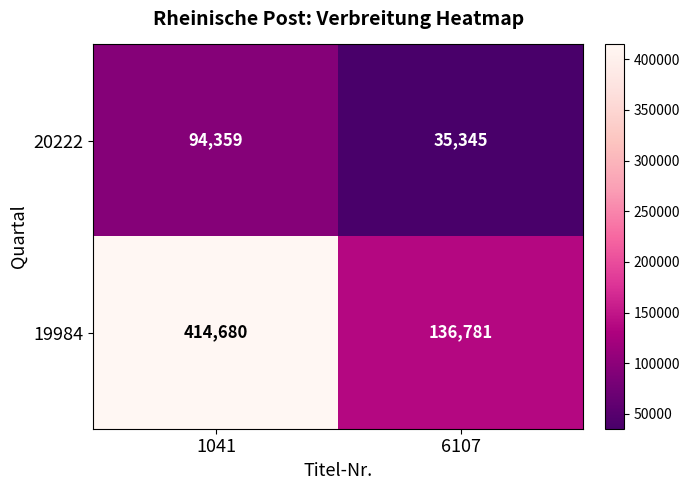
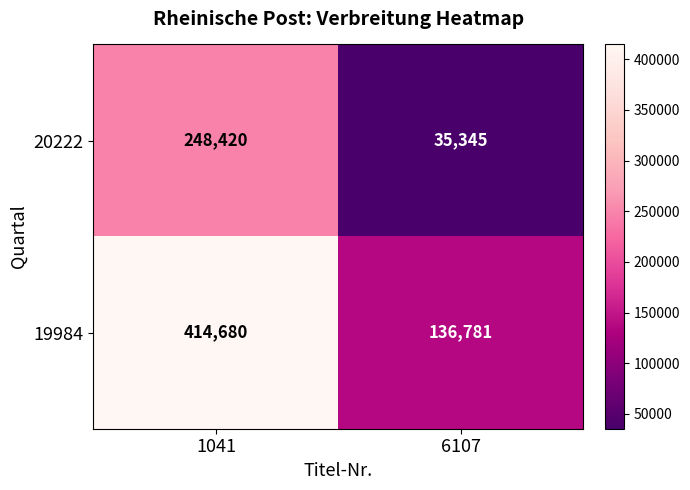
  {
    "20222": {
-     "1041": "94,359",
+     "1041": "248,420",
      "6107": "35,345"
    },
    "19984": {
      "1041": "414,680",
      "6107": "136,781"
    }
  }
